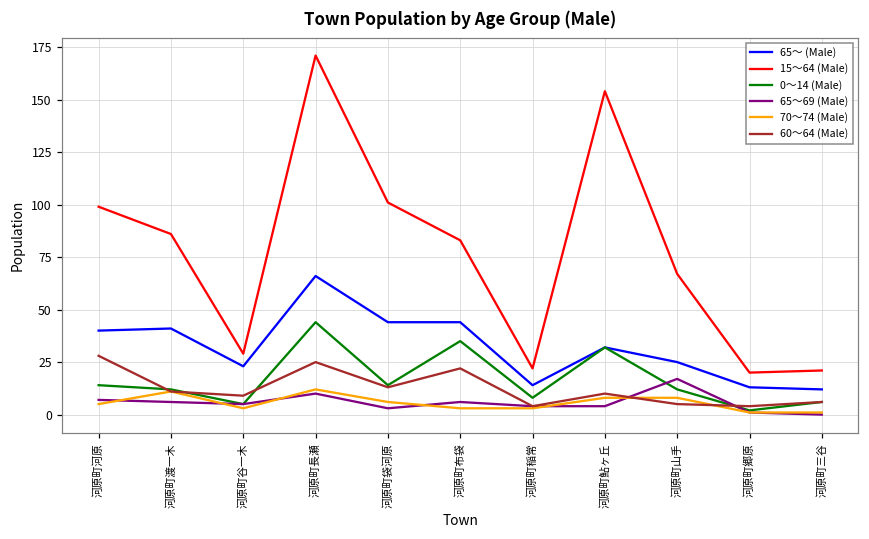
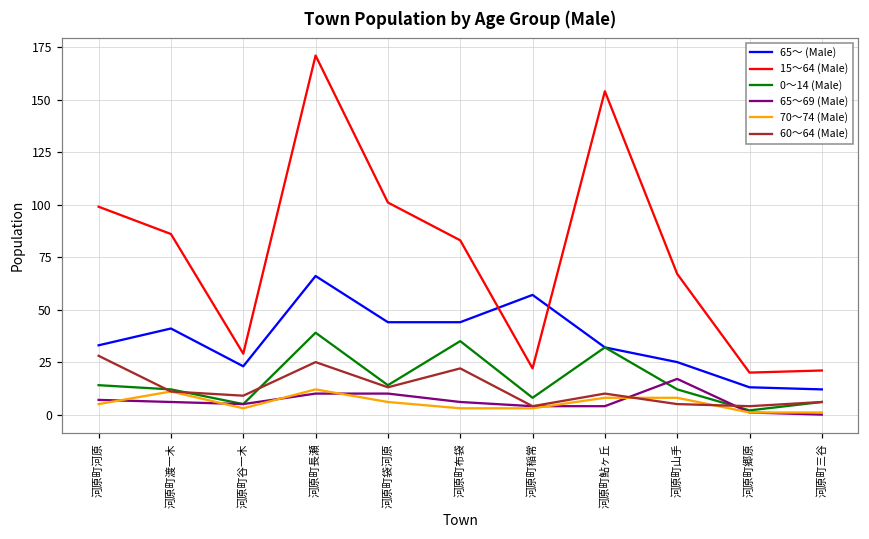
  {
    "65～ (Male)": {
-     "河原町河原": 40,
+     "河原町河原": 33,
      "河原町渡一木": 41,
      "河原町谷一木": 23,
      "河原町長瀬": 66,
      "河原町袋河原": 44,
      "河原町布袋": 44,
-     "河原町稲常": 14,
+     "河原町稲常": 57,
      "河原町山手": 25,
      "河原町郷原": 13,
      "河原町三谷": 12
    },
    "15～64 (Male)": {
      "河原町河原": 99,
      "河原町渡一木": 86,
      "河原町谷一木": 29,
      "河原町長瀬": 171,
      "河原町袋河原": 101,
      "河原町布袋": 83,
      "河原町稲常": 22,
      "河原町鮎ヶ丘": 154,
      "河原町山手": 67,
      "河原町郷原": 20,
      "河原町三谷": 21
    },
    "0～14 (Male)": {
      "河原町河原": 14,
-     "河原町長瀬": 44,
+     "河原町長瀬": 39,
      "河原町布袋": 35,
      "河原町稲常": 8,
      "河原町山手": 12
    },
    "65～69 (Male)": {
      "河原町河原": 7,
      "河原町渡一木": 6,
      "河原町長瀬": 10,
-     "河原町袋河原": 3,
+     "河原町袋河原": 10,
      "河原町布袋": 6,
      "河原町鮎ヶ丘": 4,
      "河原町山手": 17
    },
    "70～74 (Male)": {
      "河原町河原": 5,
      "河原町谷一木": 3,
      "河原町長瀬": 12,
      "河原町袋河原": 6,
      "河原町布袋": 3,
      "河原町鮎ヶ丘": 8,
      "河原町山手": 8
    },
    "60～64 (Male)": {
      "河原町河原": 28,
      "河原町谷一木": 9,
      "河原町長瀬": 25,
      "河原町布袋": 22,
      "河原町鮎ヶ丘": 10,
      "河原町山手": 5,
      "河原町郷原": 4
    }
  }
